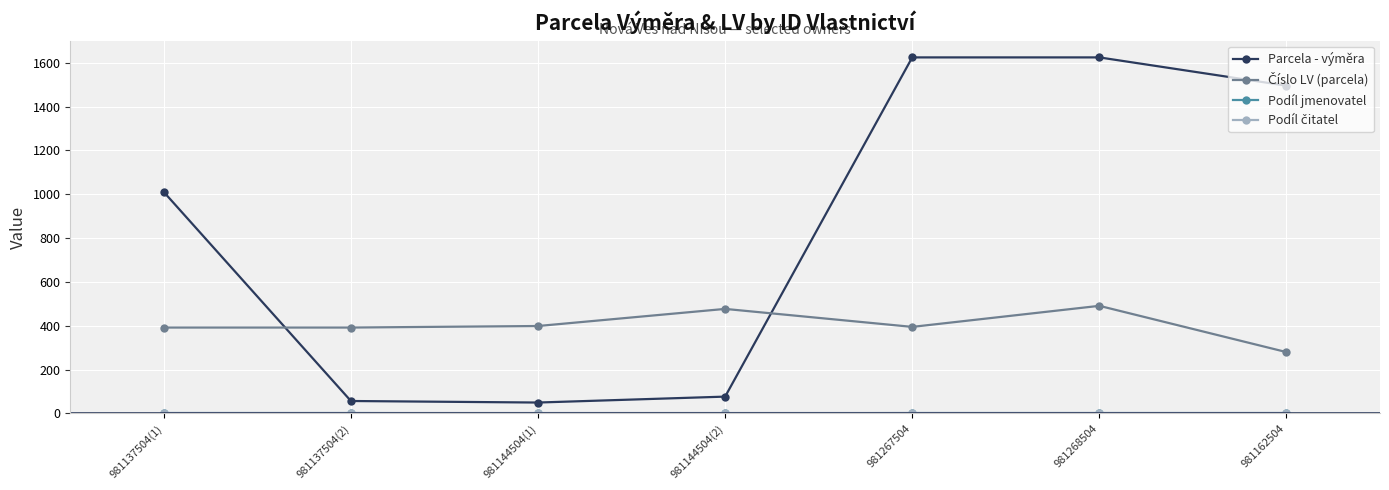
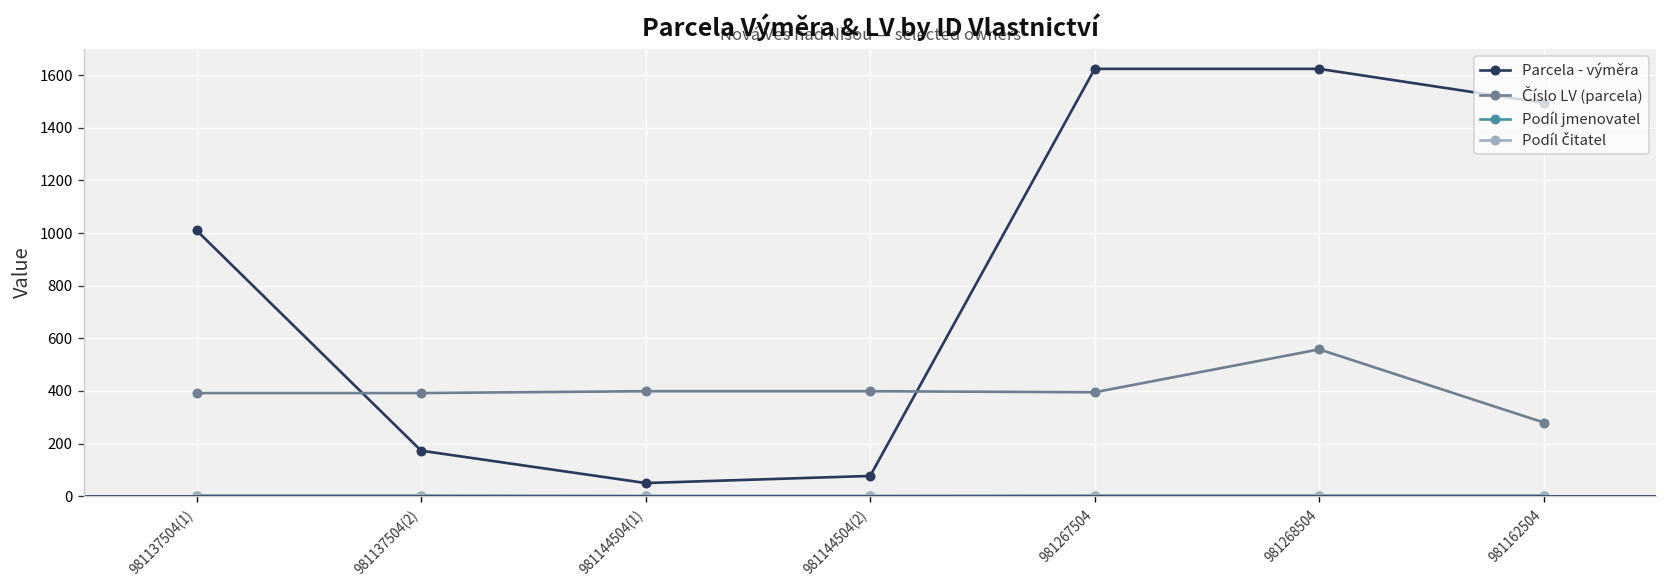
  {
    "Parcela - výměra": {
      "981137504(1)": 1010,
-     "981137504(2)": 60,
+     "981137504(2)": 170,
      "981144504(1)": 50,
      "981144504(2)": 80,
      "981267504": 1620,
      "981268504": 1620
    },
    "Číslo LV (parcela)": {
      "981137504(1)": 390,
      "981137504(2)": 390,
      "981144504(1)": 400,
-     "981144504(2)": 480,
+     "981144504(2)": 400,
      "981267504": 400,
-     "981268504": 490,
+     "981268504": 560,
      "981162504": 280
    },
    "Podíl čitatel": {
      "981137504(1)": 0,
      "981137504(2)": 0,
      "981144504(1)": 0,
      "981144504(2)": 0,
      "981267504": 0,
      "981268504": 0,
      "981162504": 0
    }
  }
